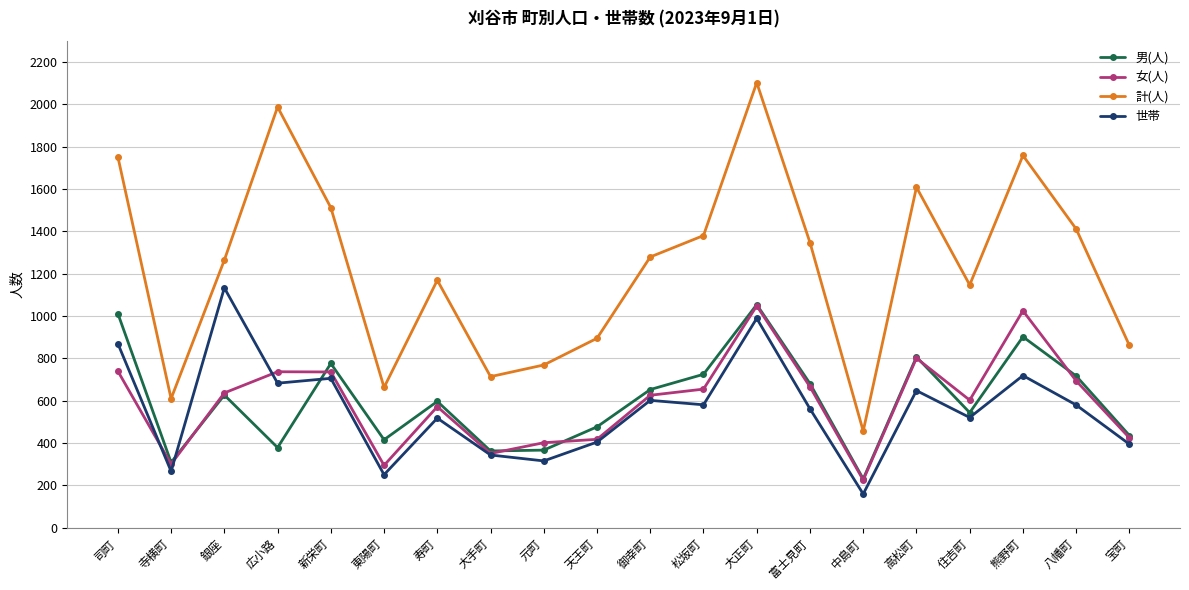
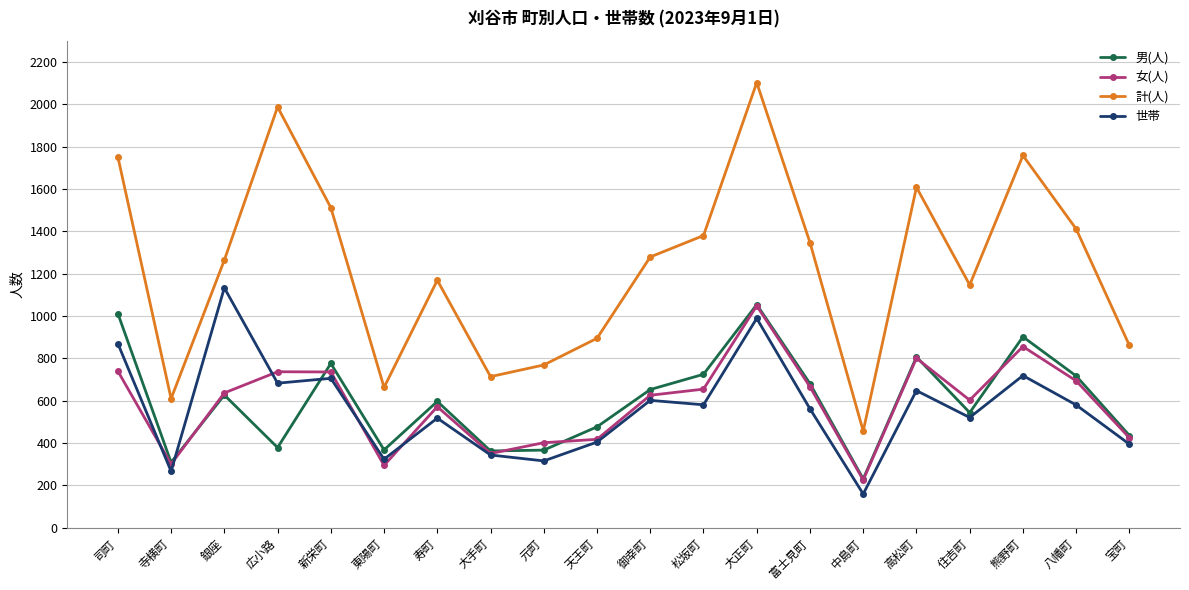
  {
    "男(人)": {
      "司町": 1010,
      "広小路": 380,
      "新栄町": 780,
-     "東陽町": 420,
+     "東陽町": 370,
      "寿町": 600,
      "元町": 370,
      "天王町": 480,
      "御幸町": 650,
      "松坂町": 730,
      "富士見町": 680,
      "住吉町": 540,
      "熊野町": 900,
      "八幡町": 720
    },
    "女(人)": {
      "司町": 740,
      "広小路": 740,
      "新栄町": 740,
      "東陽町": 300,
      "寿町": 570,
      "元町": 400,
      "天王町": 420,
      "御幸町": 630,
      "松坂町": 660,
      "富士見町": 670,
      "住吉町": 600,
-     "熊野町": 1030,
+     "熊野町": 860,
      "八幡町": 690
    },
    "計(人)": {
      "司町": 1750,
      "寺横町": 610,
      "銀座": 1260,
      "広小路": 1990,
      "新栄町": 1510,
      "東陽町": 660,
      "寿町": 1170,
      "大手町": 710,
      "元町": 770,
      "天王町": 900,
      "御幸町": 1280,
      "松坂町": 1380,
      "大正町": 2100,
      "富士見町": 1350,
      "中島町": 460,
      "高松町": 1610,
      "住吉町": 1150,
      "熊野町": 1760,
      "八幡町": 1410,
      "宝町": 860
    },
    "世帯": {
      "司町": 870,
      "寺横町": 270,
      "銀座": 1130,
      "広小路": 680,
      "新栄町": 710,
-     "東陽町": 250,
+     "東陽町": 320,
      "寿町": 520,
      "元町": 320,
      "天王町": 410,
      "御幸町": 600,
      "松坂町": 580,
      "大正町": 990,
      "富士見町": 560,
      "中島町": 160,
      "高松町": 650,
      "住吉町": 520,
      "熊野町": 720,
      "八幡町": 580,
      "宝町": 400
    }
  }
